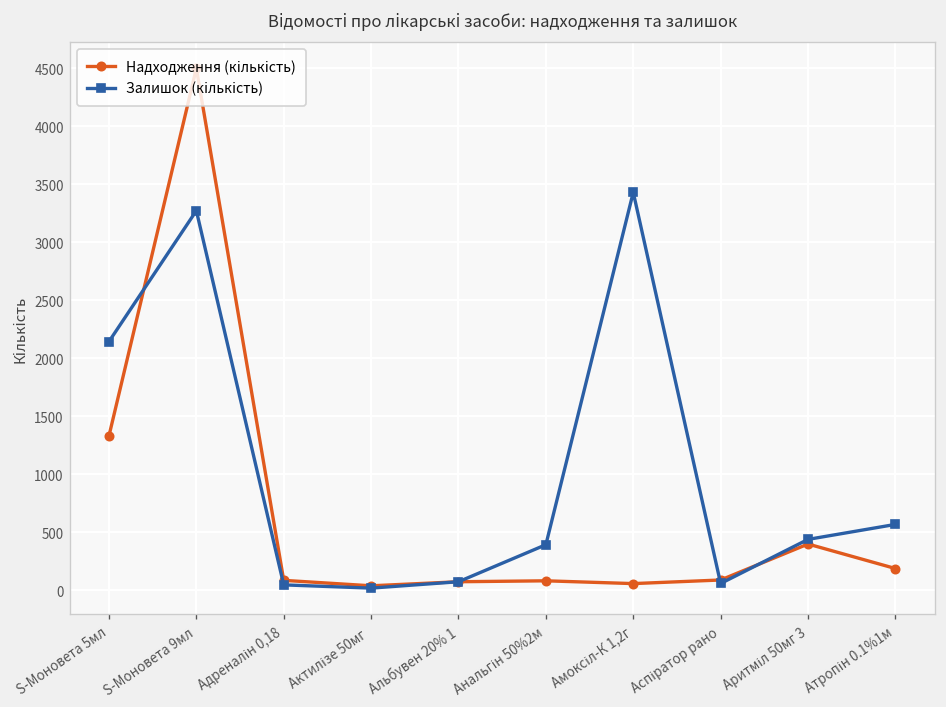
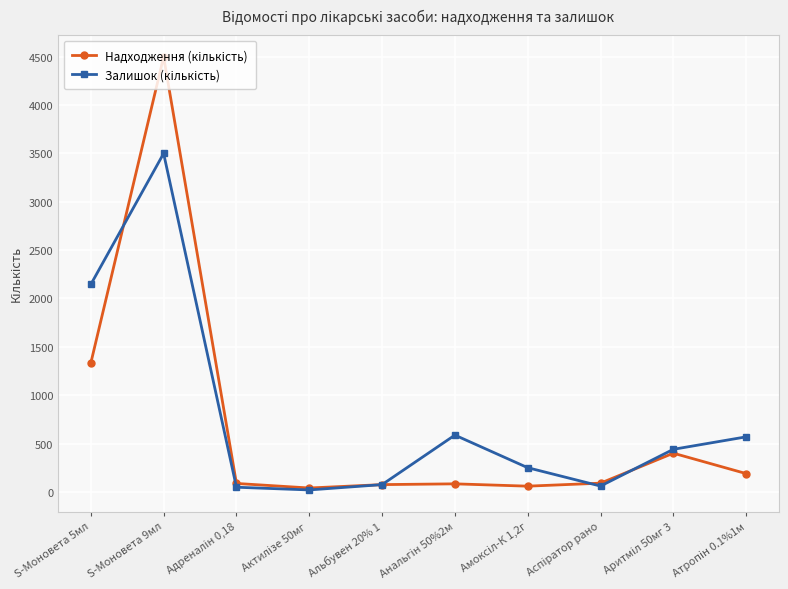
  {
    "Надходження (кількість)": {
      "S-Моновета 5мл": 1300,
      "Адреналін 0,18": 100,
      "Анальгін 50%2м": 100,
      "Амоксіл-К 1,2г": 100,
      "Аспіратор рано": 100,
      "Аритміл 50мг 3": 400,
      "Атропін 0.1%1м": 200
    },
    "Залишок (кількість)": {
      "S-Моновета 5мл": 2100,
-     "S-Моновета 9мл": 3300,
+     "S-Моновета 9мл": 3500,
      "Адреналін 0,18": 0,
-     "Анальгін 50%2м": 400,
-     "Амоксіл-К 1,2г": 3400,
+     "Анальгін 50%2м": 600,
+     "Амоксіл-К 1,2г": 300,
      "Аспіратор рано": 100,
      "Аритміл 50мг 3": 400,
      "Атропін 0.1%1м": 600
    }
  }
